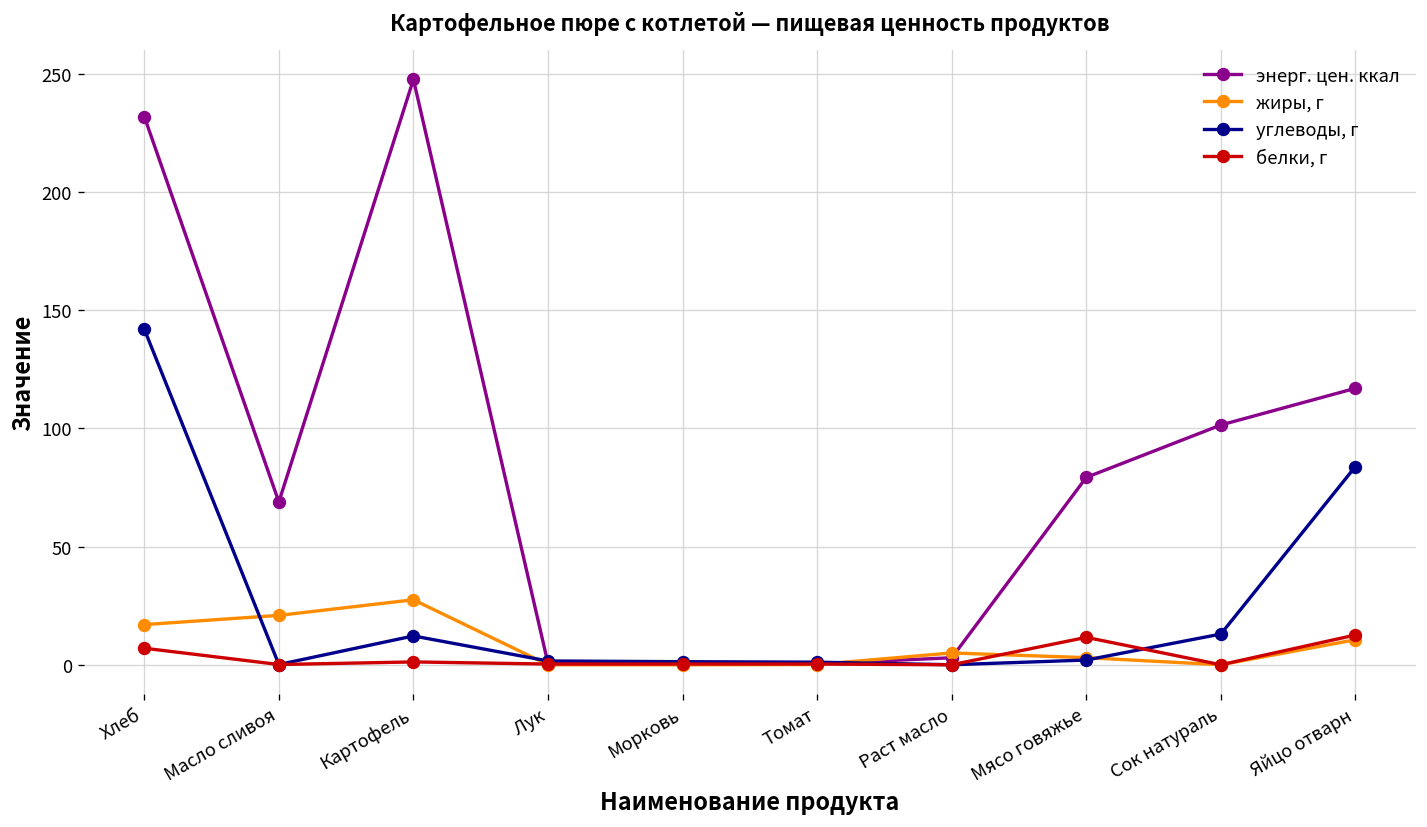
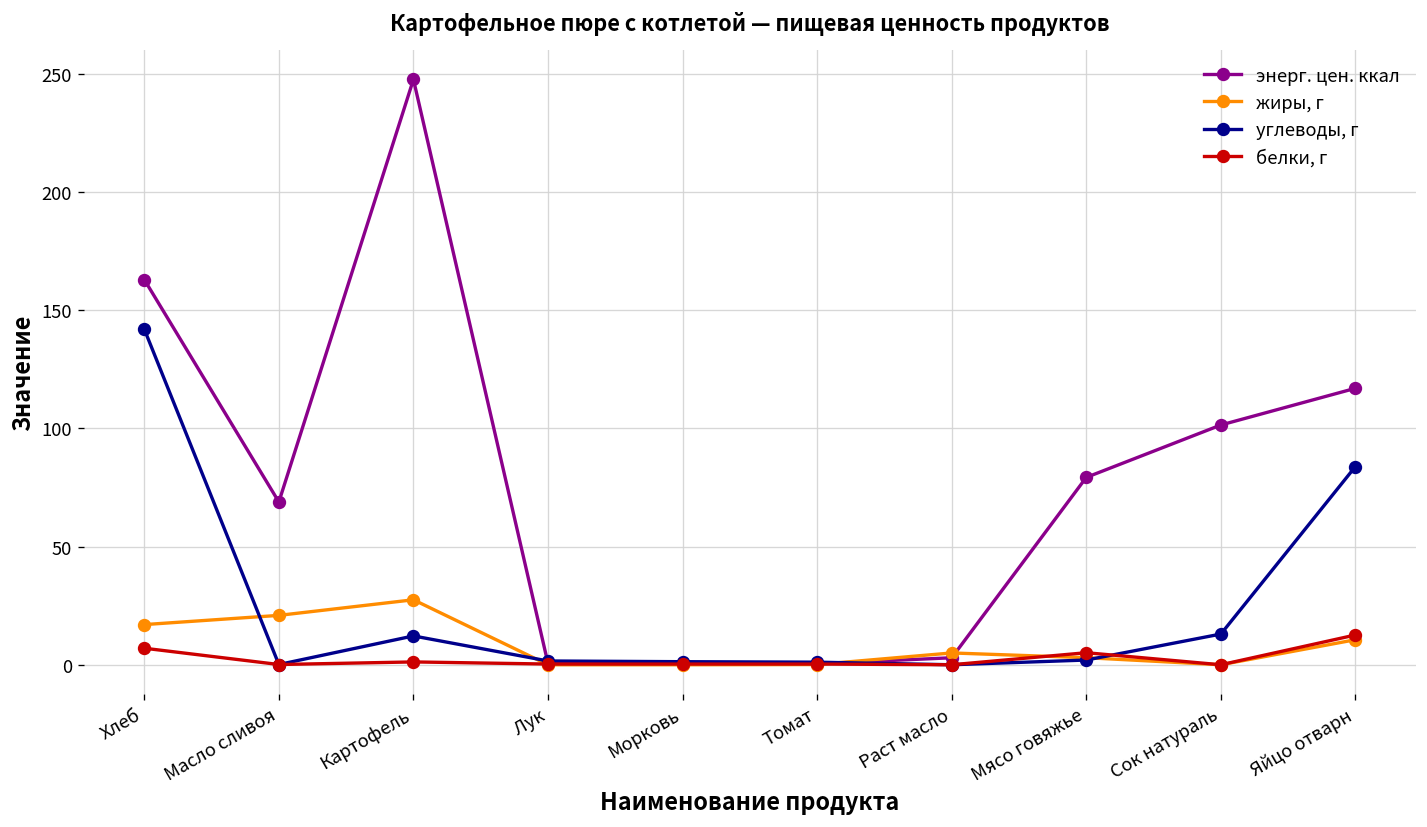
  {
    "энерг. цен. ккал": {
-     "Хлеб": 232,
+     "Хлеб": 163,
      "Масло сливоя": 69,
      "Картофель": 248,
      "Раст масло": 3,
      "Мясо говяжье": 79,
      "Сок натураль": 101,
      "Яйцо отварн": 117
    },
    "жиры, г": {
      "Хлеб": 17,
      "Масло сливоя": 21,
      "Картофель": 28,
      "Раст масло": 5,
      "Яйцо отварн": 11
    },
    "углеводы, г": {
      "Хлеб": 142,
      "Картофель": 12,
      "Сок натураль": 13,
      "Яйцо отварн": 84
    },
    "белки, г": {
      "Хлеб": 7,
      "Картофель": 1,
-     "Мясо говяжье": 12,
+     "Мясо говяжье": 5,
      "Яйцо отварн": 13
    }
  }
